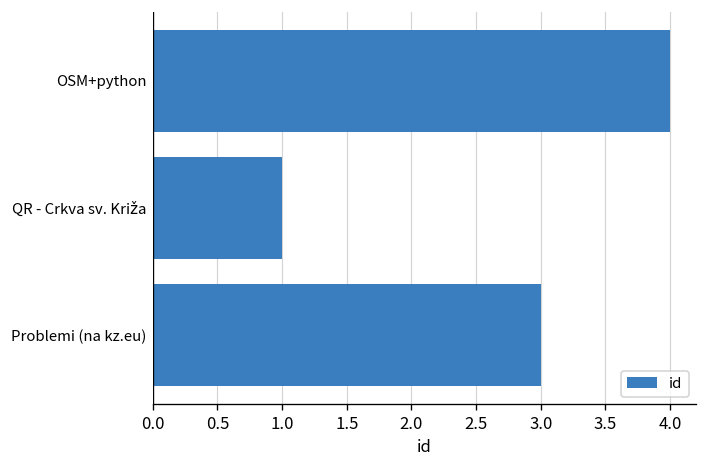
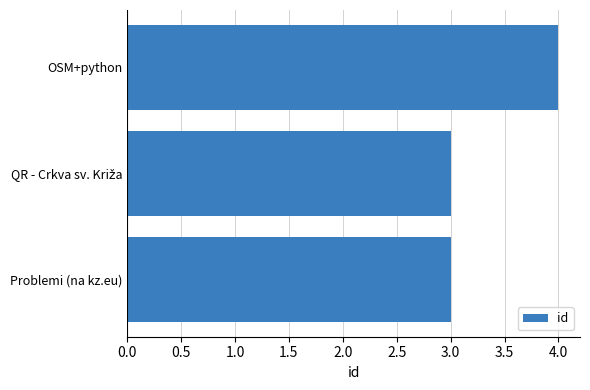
  {
    "OSM+python": 4,
-   "QR - Crkva sv. Križa": 1,
+   "QR - Crkva sv. Križa": 3,
    "Problemi (na kz.eu)": 3
  }
